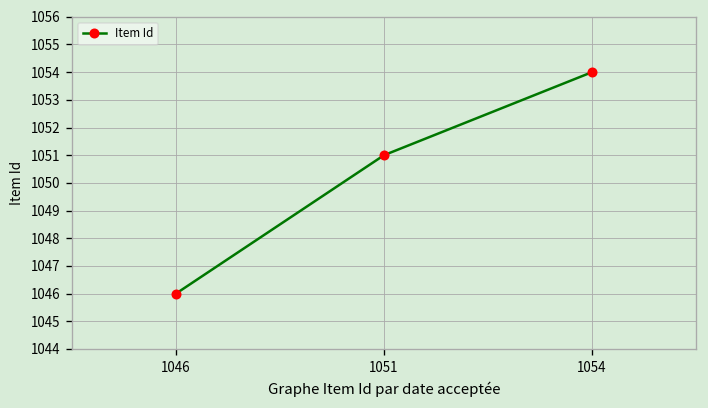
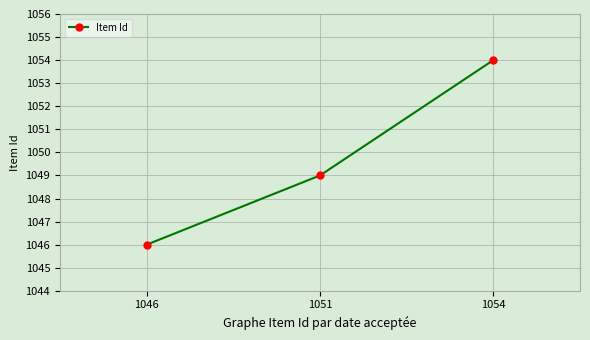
  {
    "1046": 1046,
-   "1051": 1051,
+   "1051": 1049,
    "1054": 1054
  }
